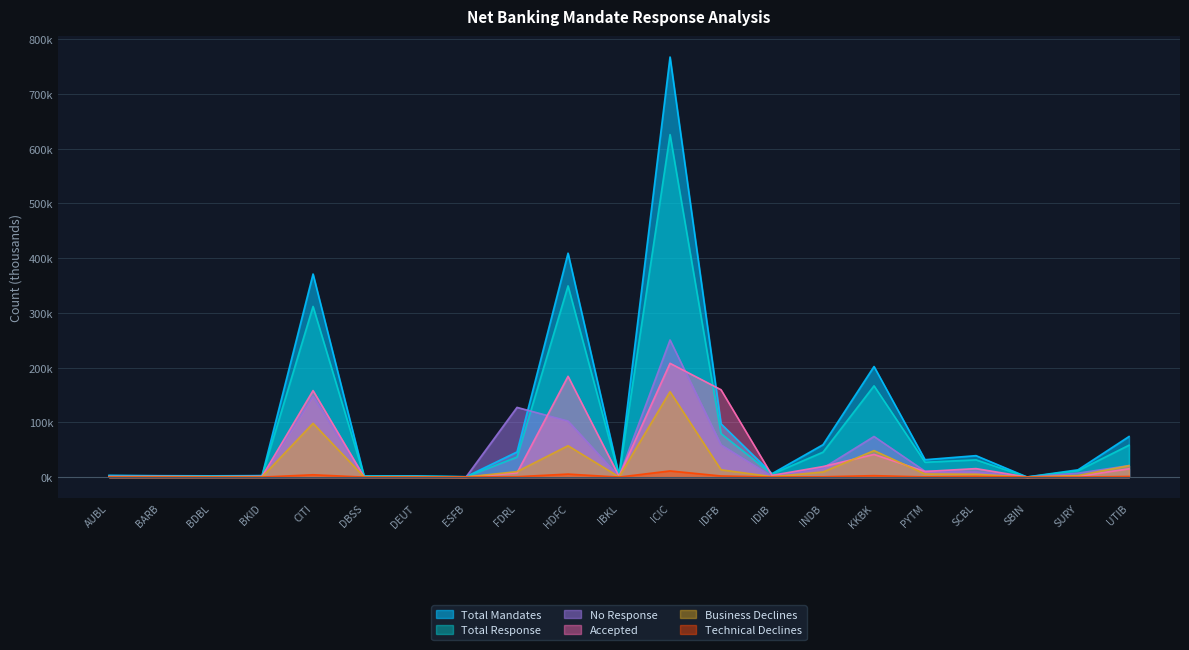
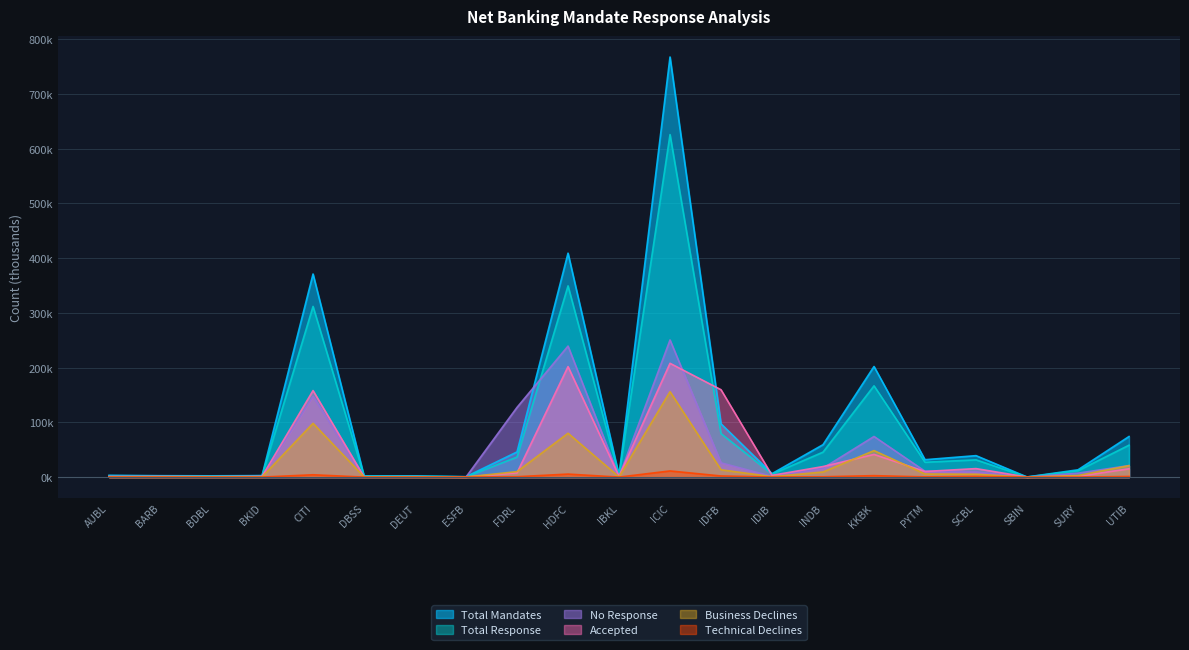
  {
    "No Response": {
      "CITI": 150000,
      "FDRL": 130000,
-     "HDFC": 100000,
+     "HDFC": 240000,
      "ICIC": 250000,
-     "IDFB": 60000,
+     "IDFB": 30000,
      "KKBK": 70000
    },
    "Accepted": {
      "CITI": 160000,
-     "HDFC": 180000,
+     "HDFC": 200000,
      "ICIC": 210000,
      "IDFB": 160000,
      "KKBK": 40000,
      "SCBL": 20000,
      "UTIB": 20000
    },
    "Business Declines": {
      "CITI": 100000,
-     "HDFC": 60000,
+     "HDFC": 80000,
      "ICIC": 160000,
      "IDFB": 10000,
      "INDB": 10000,
      "KKBK": 50000
    },
    "Technical Declines": {
      "CITI": 0,
      "FDRL": 0,
      "HDFC": 10000,
      "ICIC": 10000,
      "IDFB": 0,
      "INDB": 0,
      "KKBK": 0,
      "PYTM": 0,
      "UTIB": 0
    }
  }
